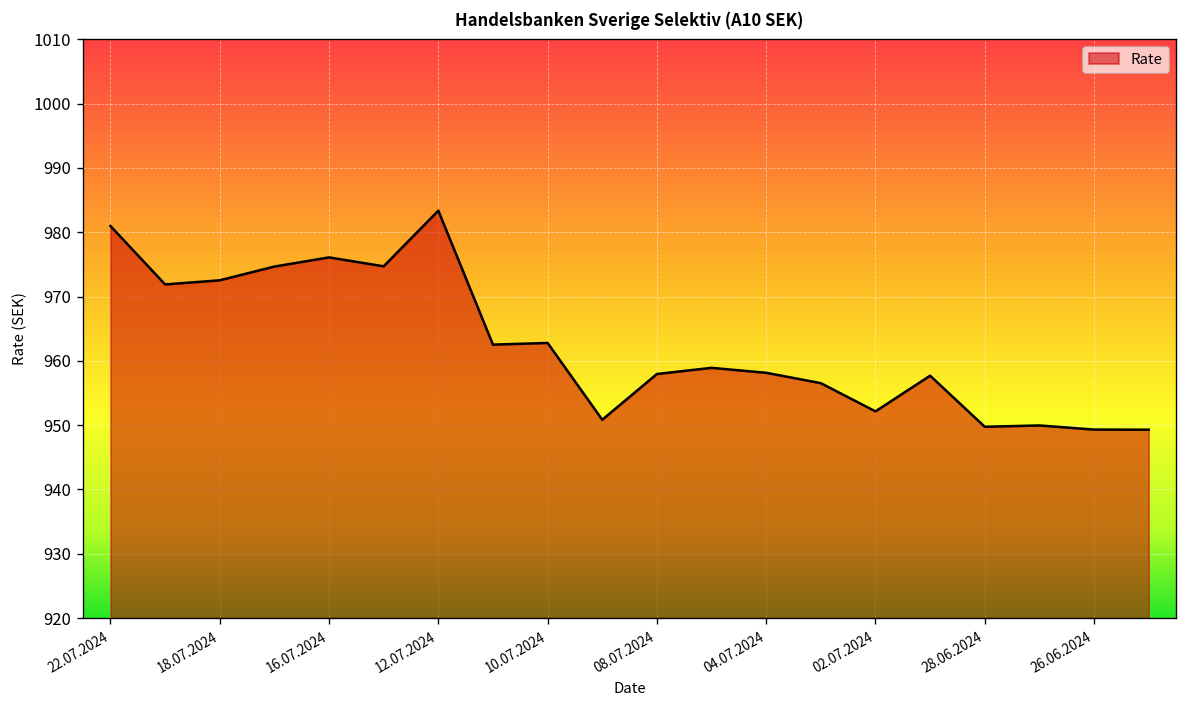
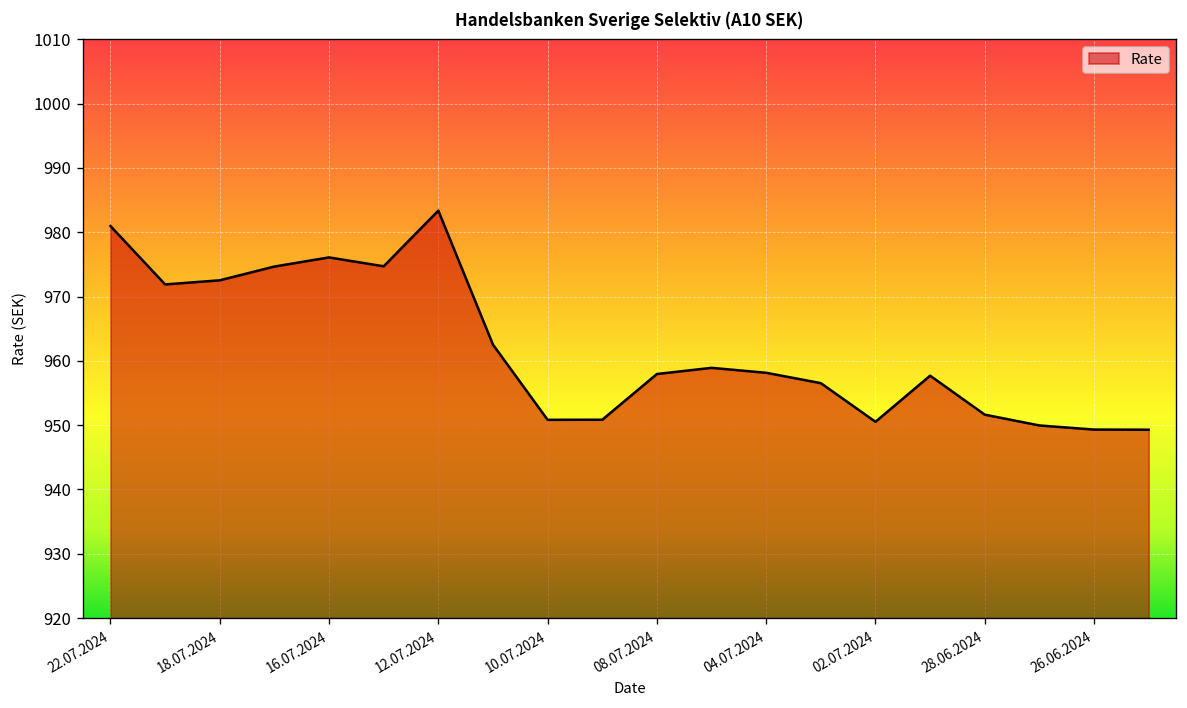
  {
    "22.07.2024": 981,
    "18.07.2024": 973,
    "16.07.2024": 976,
    "12.07.2024": 983,
-   "10.07.2024": 963,
+   "10.07.2024": 951,
    "08.07.2024": 958,
    "04.07.2024": 958,
-   "02.07.2024": 952,
-   "28.06.2024": 950,
+   "02.07.2024": 951,
+   "28.06.2024": 952,
    "26.06.2024": 949
  }
